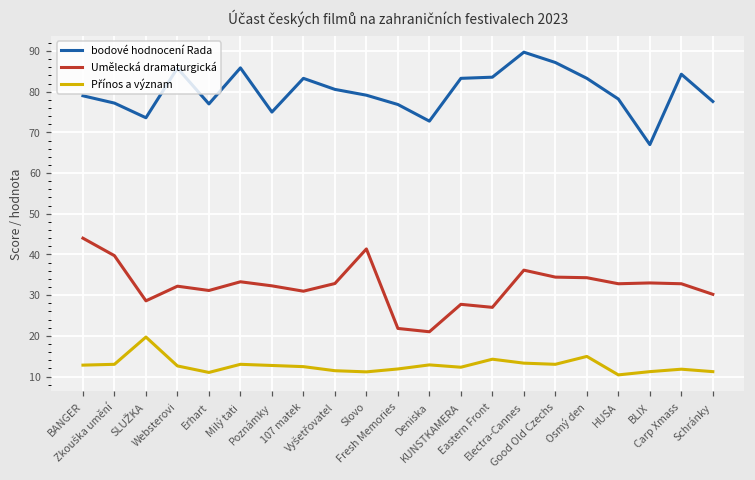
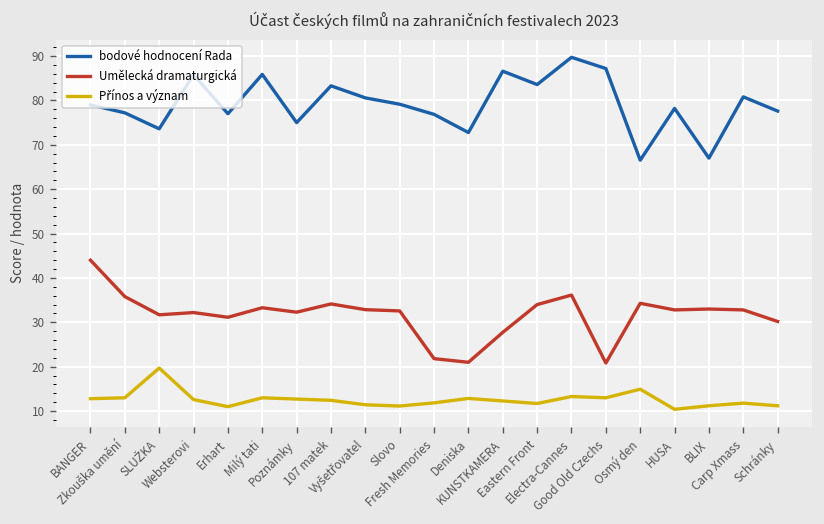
  {
    "bodové hodnocení Rada": {
      "Zkouška umění": 77,
      "SLUŽKA": 74,
      "Erhart": 77,
      "Milý tati": 86,
      "Poznámky": 75,
      "107 matek": 83,
      "Vyšetřovatel": 81,
      "Slovo": 79,
      "Fresh Memories": 77,
      "Deniska": 73,
-     "KUNSTKAMERA": 83,
+     "KUNSTKAMERA": 87,
      "Eastern Front": 84,
      "Electra-Cannes": 90,
      "Good Old Czechs": 87,
-     "Osmý den": 83,
+     "Osmý den": 67,
      "HUSA": 78,
      "BLIX": 67,
-     "Carp Xmass": 84,
+     "Carp Xmass": 81,
      "Schránky": 78
    },
    "Umělecká dramaturgická": {
      "BANGER": 44,
-     "Zkouška umění": 40,
-     "SLUŽKA": 29,
+     "Zkouška umění": 36,
+     "SLUŽKA": 32,
      "Websterovi": 32,
      "Erhart": 31,
      "Milý tati": 33,
      "Poznámky": 32,
-     "107 matek": 31,
+     "107 matek": 34,
      "Vyšetřovatel": 33,
-     "Slovo": 41,
+     "Slovo": 33,
      "Fresh Memories": 22,
      "Deniska": 21,
      "KUNSTKAMERA": 28,
-     "Eastern Front": 27,
+     "Eastern Front": 34,
      "Electra-Cannes": 36,
-     "Good Old Czechs": 34,
+     "Good Old Czechs": 21,
      "Osmý den": 34,
      "HUSA": 33,
      "BLIX": 33,
      "Carp Xmass": 33,
      "Schránky": 30
    },
    "Přínos a význam": {
      "BANGER": 13,
      "Zkouška umění": 13,
      "SLUŽKA": 20,
      "Websterovi": 13,
      "Erhart": 11,
      "Milý tati": 13,
      "Poznámky": 13,
      "107 matek": 12,
      "Vyšetřovatel": 11,
      "Slovo": 11,
      "Fresh Memories": 12,
      "Deniska": 13,
      "KUNSTKAMERA": 12,
-     "Eastern Front": 14,
+     "Eastern Front": 12,
      "Electra-Cannes": 13,
      "Good Old Czechs": 13,
      "Osmý den": 15,
      "HUSA": 10,
      "BLIX": 11,
      "Carp Xmass": 12,
      "Schránky": 11
    }
  }
